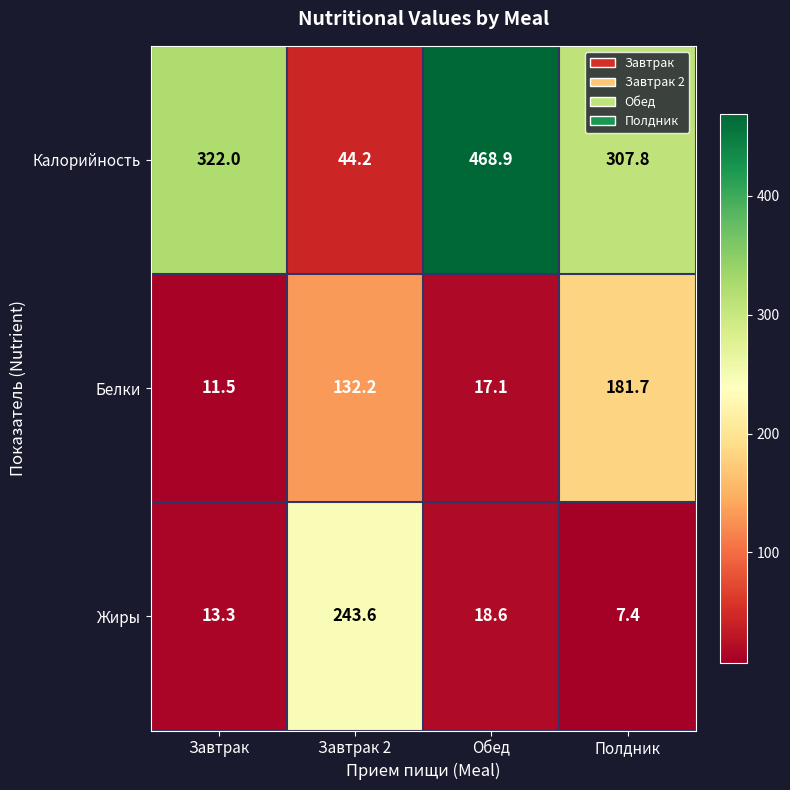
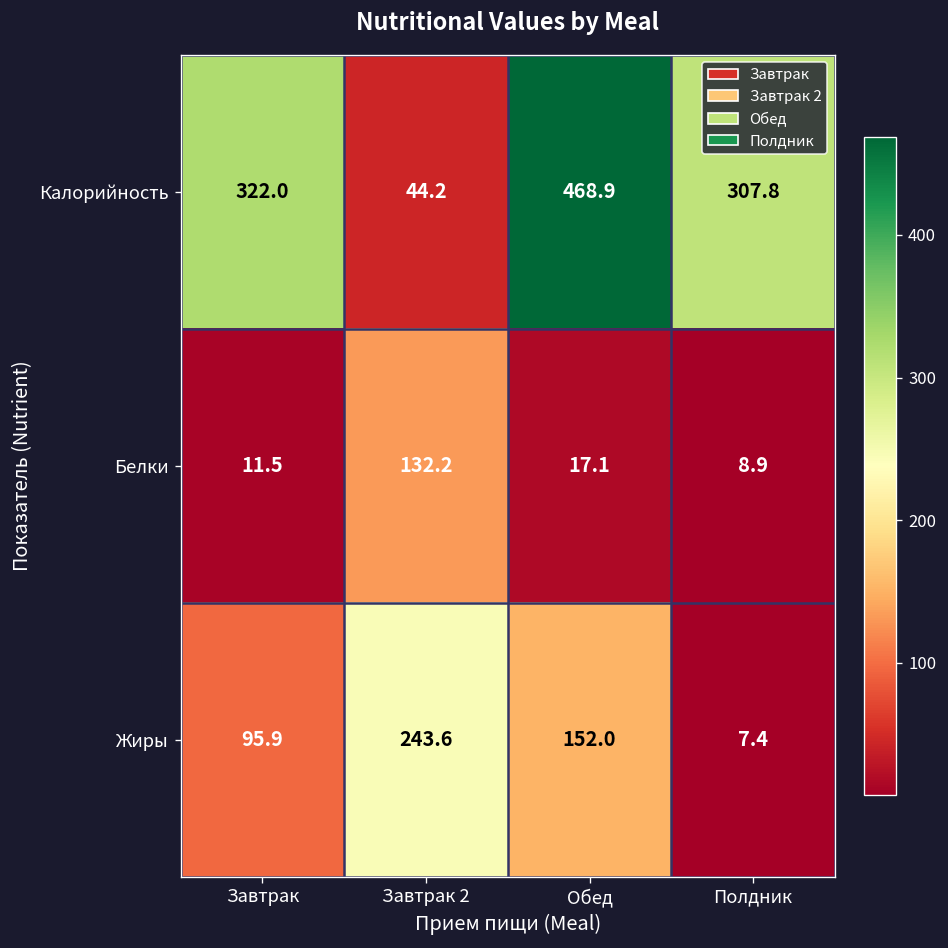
  {
    "Калорийность": {
      "Завтрак": 322.0,
      "Завтрак 2": 44.2,
      "Обед": 468.9,
      "Полдник": 307.8
    },
    "Белки": {
      "Завтрак": 11.5,
      "Завтрак 2": 132.2,
      "Обед": 17.1,
-     "Полдник": 181.7
+     "Полдник": 8.9
    },
    "Жиры": {
-     "Завтрак": 13.3,
+     "Завтрак": 95.9,
      "Завтрак 2": 243.6,
-     "Обед": 18.6,
+     "Обед": 152.0,
      "Полдник": 7.4
    }
  }
